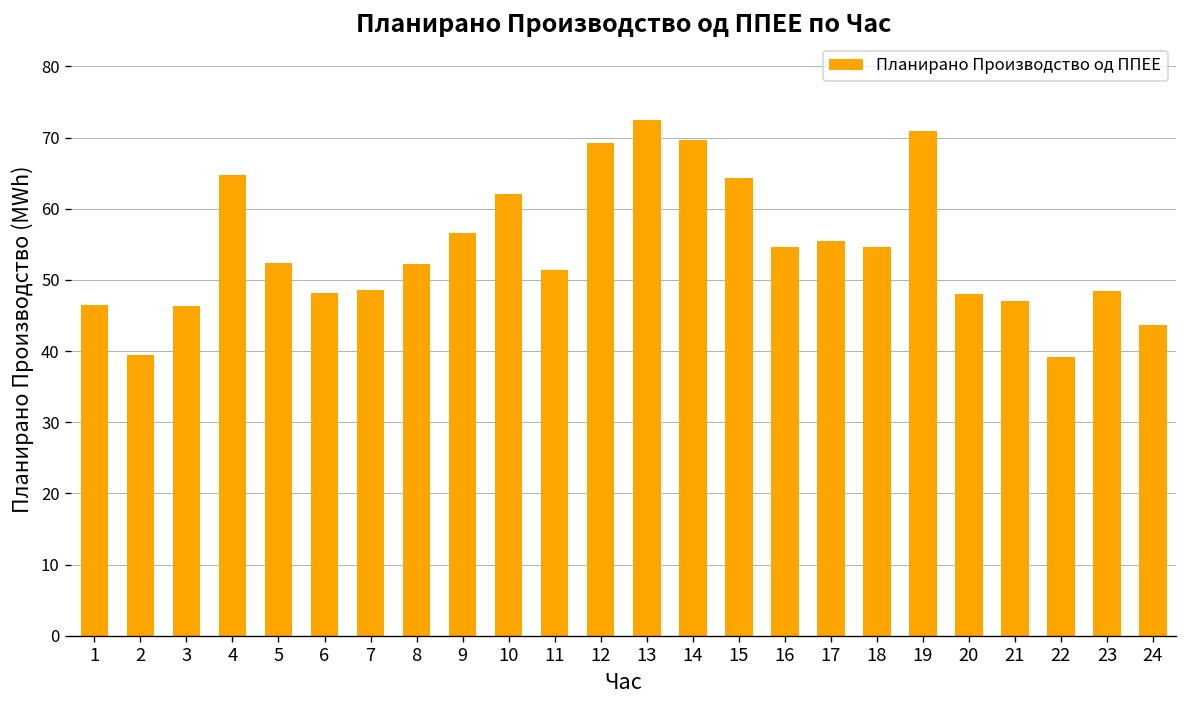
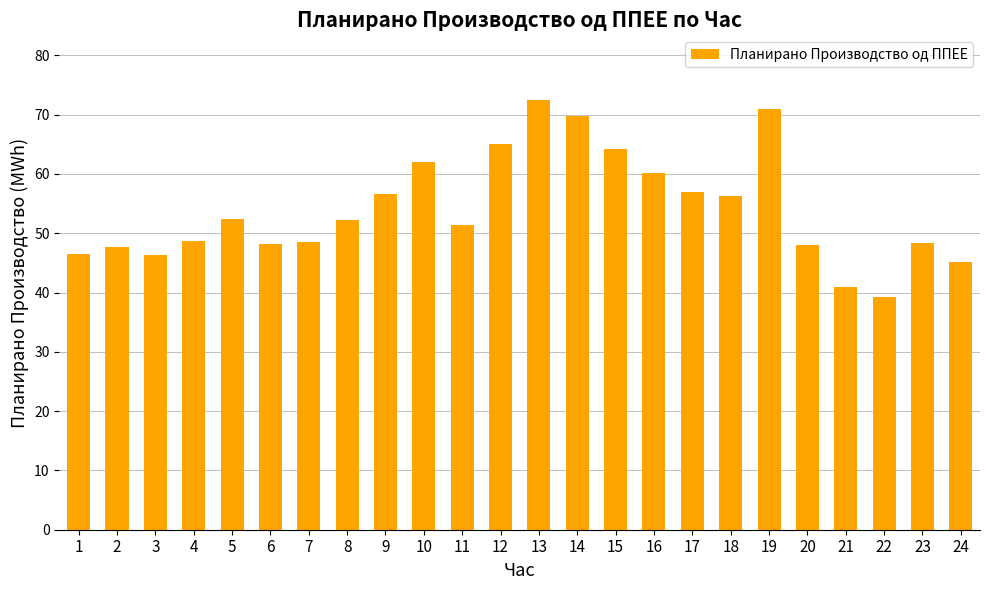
  {
    "1": 46,
-   "2": 39,
+   "2": 48,
    "3": 46,
-   "4": 65,
+   "4": 49,
    "5": 52,
    "6": 48,
    "7": 49,
    "8": 52,
    "9": 57,
    "10": 62,
    "11": 51,
-   "12": 69,
+   "12": 65,
    "13": 73,
    "14": 70,
    "15": 64,
-   "16": 55,
-   "17": 55,
-   "18": 55,
+   "16": 60,
+   "17": 57,
+   "18": 56,
    "19": 71,
    "20": 48,
-   "21": 47,
+   "21": 41,
    "22": 39,
    "23": 48,
-   "24": 44
+   "24": 45
  }
